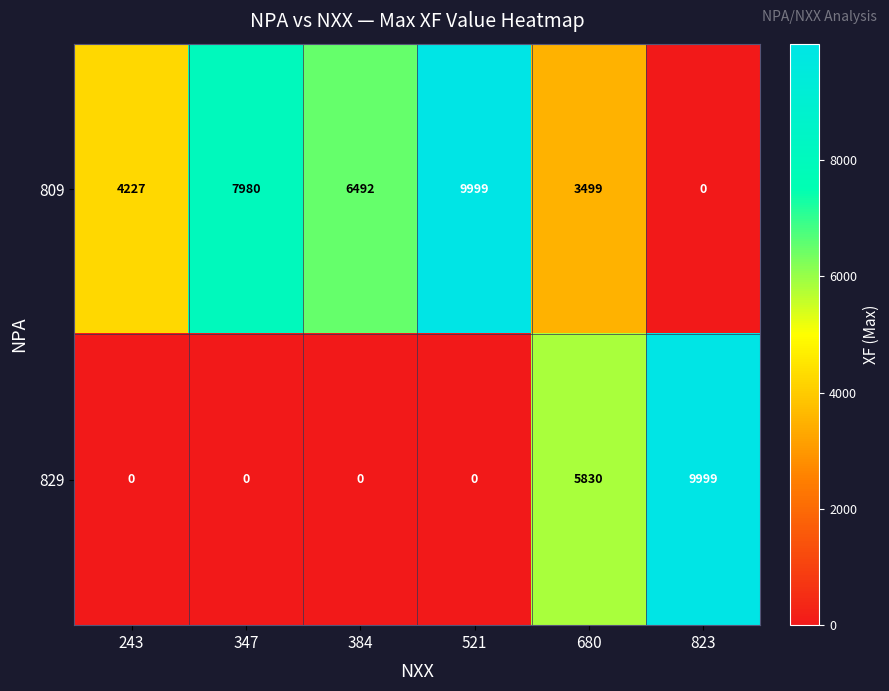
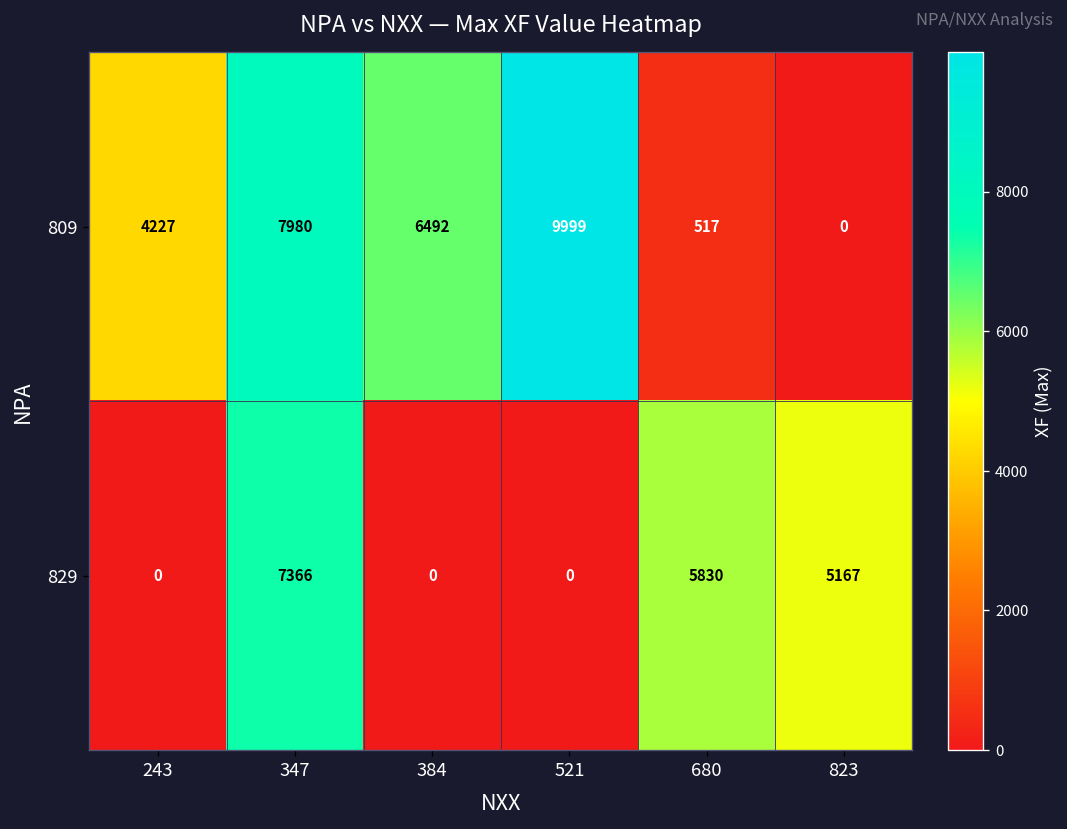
  {
    "809": {
      "243": 4227,
      "347": 7980,
      "384": 6492,
      "521": 9999,
-     "680": 3499,
+     "680": 517,
      "823": 0
    },
    "829": {
      "243": 0,
-     "347": 0,
+     "347": 7366,
      "384": 0,
      "521": 0,
      "680": 5830,
-     "823": 9999
+     "823": 5167
    }
  }
